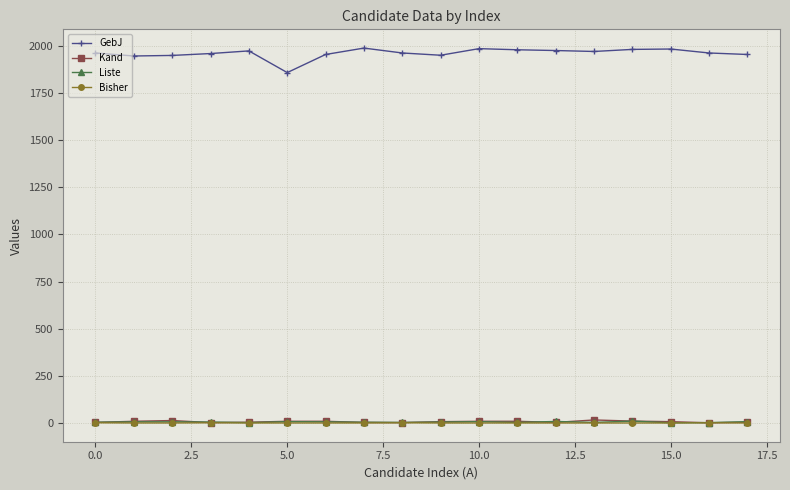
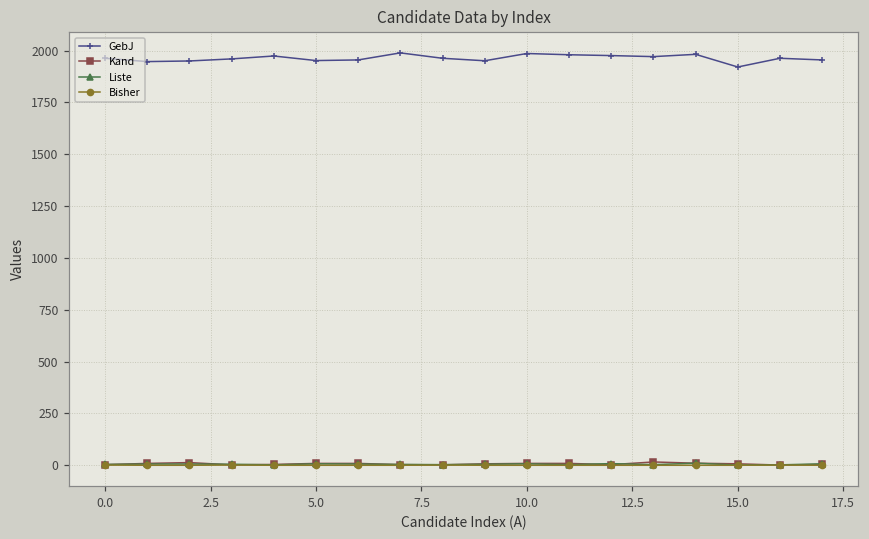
  {
    "GebJ": {
-     "5.0": 1860,
+     "5.0": 1950,
      "10.0": 1990,
-     "15.0": 1980
+     "15.0": 1920
    }
  }
